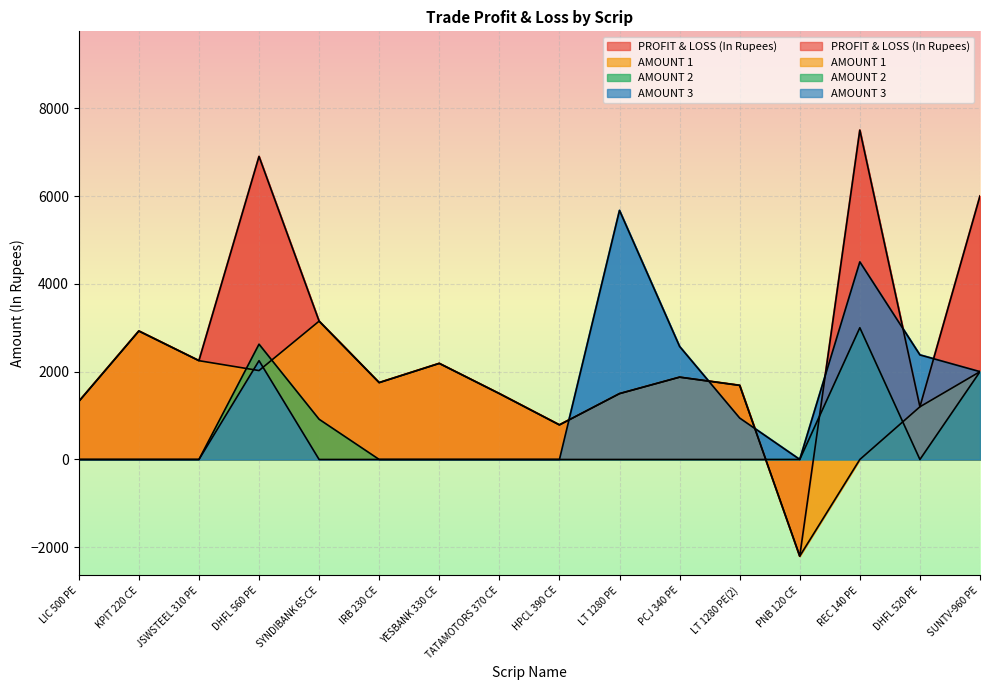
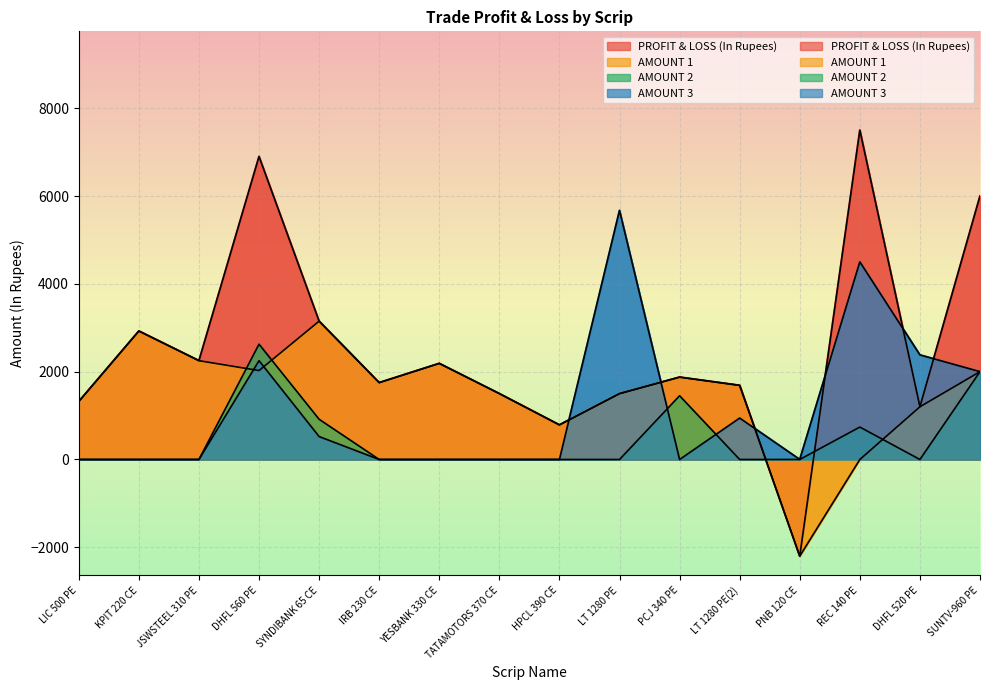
  {
    "AMOUNT 2": {
      "DHFL 560 PE": 2600,
      "SYNDIBANK 65 CE": 900,
      "LT 1280 PE": 0,
-     "PCJ 340 PE": 0,
+     "PCJ 340 PE": 1500,
      "LT 1280 PE(2)": 0,
-     "REC 140 PE": 3000,
+     "REC 140 PE": 700,
      "DHFL 520 PE": 0
    },
    "AMOUNT 3": {
      "DHFL 560 PE": 2300,
-     "SYNDIBANK 65 CE": 0,
+     "SYNDIBANK 65 CE": 500,
      "LT 1280 PE": 5700,
-     "PCJ 340 PE": 2600,
+     "PCJ 340 PE": 0,
      "LT 1280 PE(2)": 900,
      "REC 140 PE": 4500,
      "DHFL 520 PE": 2400
    }
  }
